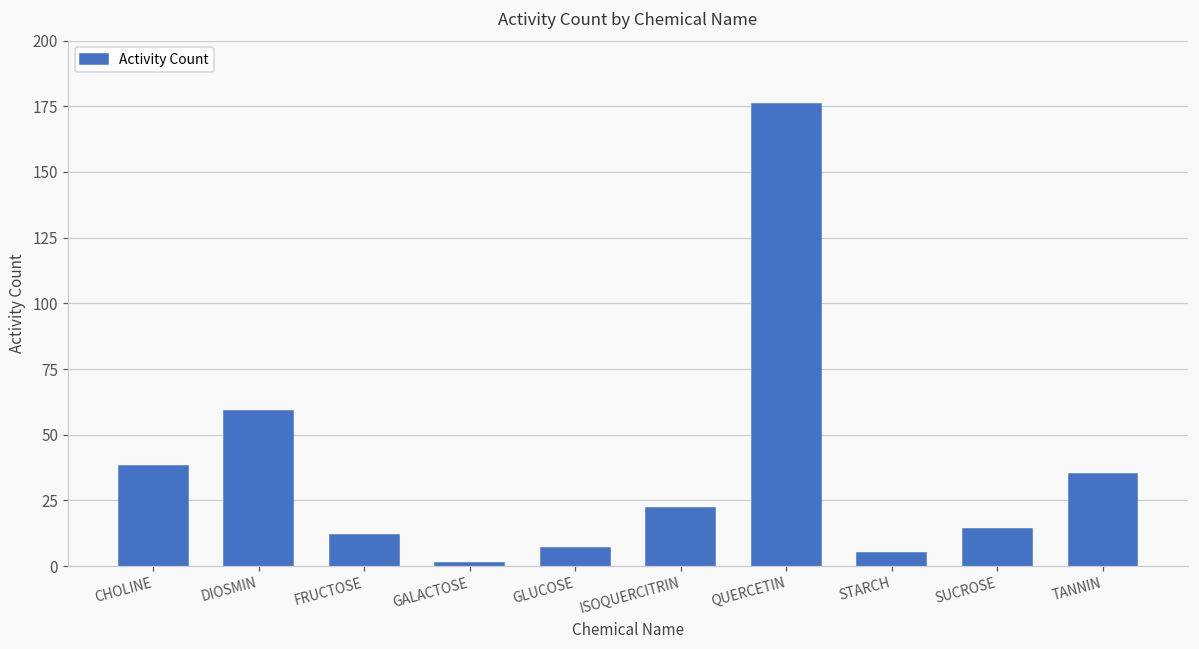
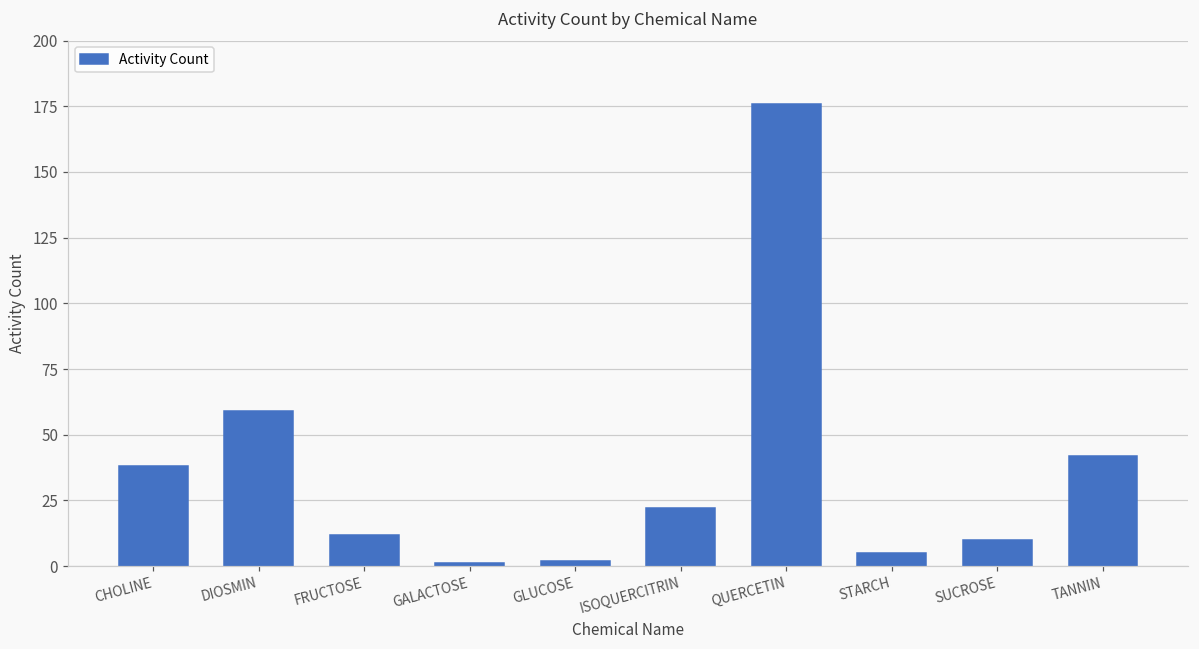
  {
    "CHOLINE": 38,
    "DIOSMIN": 59,
    "FRUCTOSE": 12,
-   "GLUCOSE": 7,
+   "GLUCOSE": 2,
    "ISOQUERCITRIN": 22,
    "QUERCETIN": 176,
    "STARCH": 5,
-   "SUCROSE": 14,
-   "TANNIN": 35
+   "SUCROSE": 10,
+   "TANNIN": 42
  }
